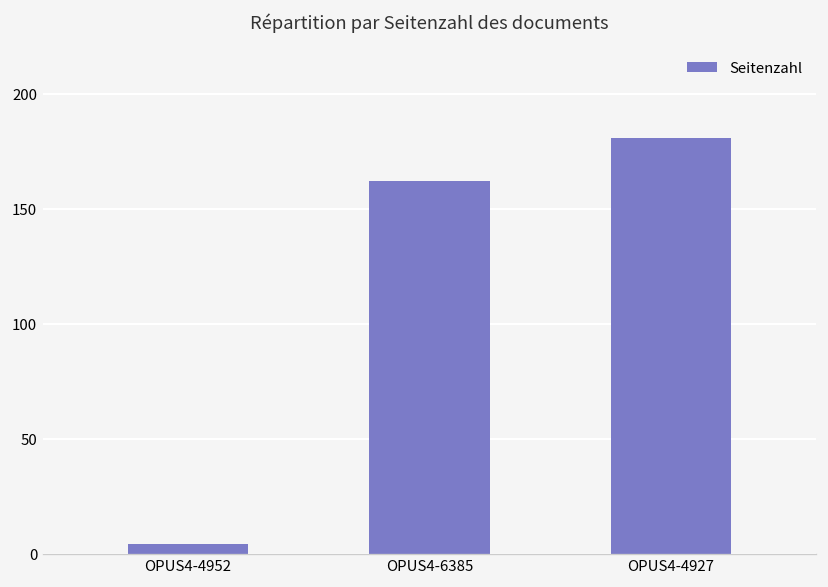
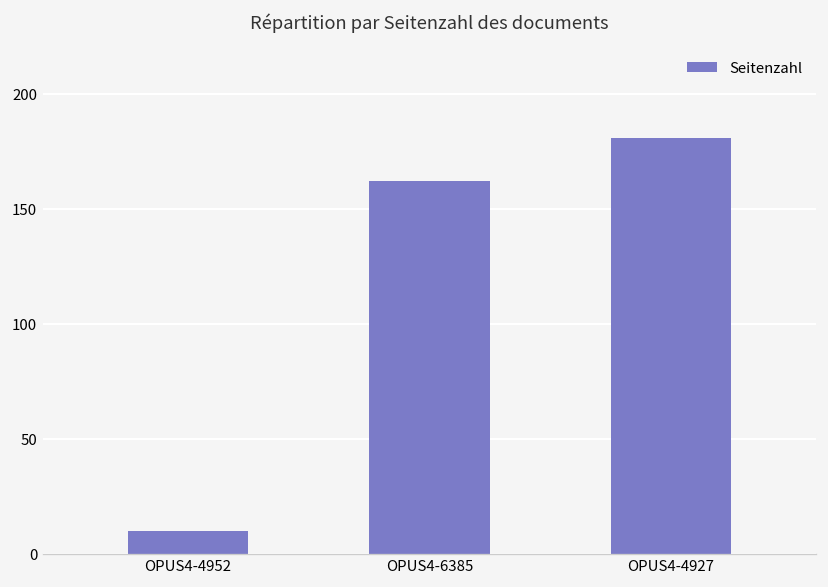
  {
-   "OPUS4-4952": 4,
+   "OPUS4-4952": 10,
    "OPUS4-6385": 162,
    "OPUS4-4927": 181
  }
